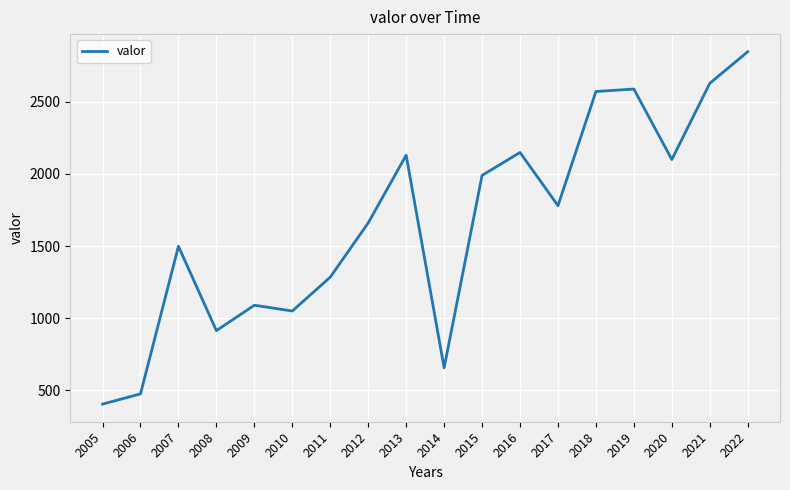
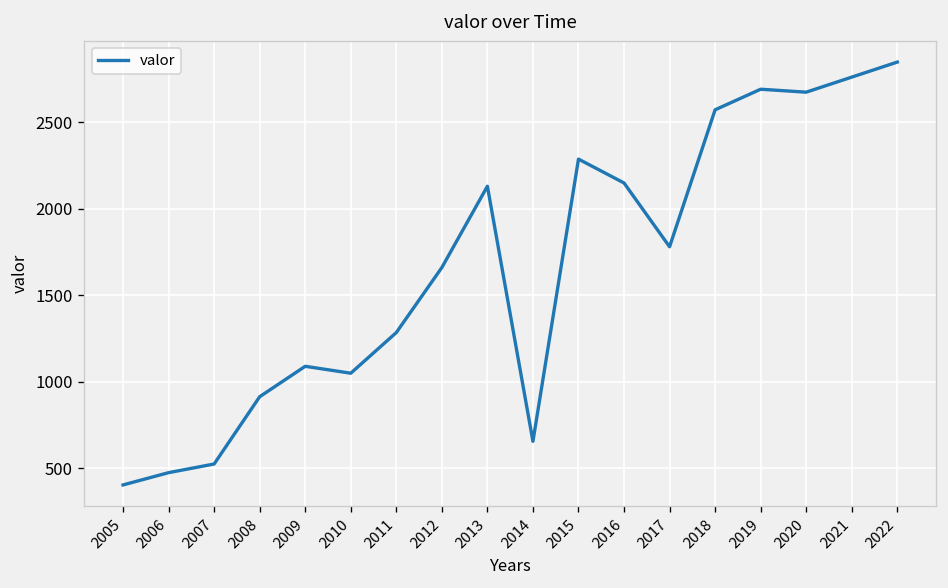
  {
    "2005": 400,
    "2006": 470,
-   "2007": 1500,
+   "2007": 520,
    "2008": 910,
    "2009": 1090,
    "2010": 1050,
    "2011": 1280,
    "2012": 1660,
    "2013": 2130,
    "2014": 660,
-   "2015": 1990,
+   "2015": 2290,
    "2016": 2150,
    "2017": 1780,
    "2018": 2570,
-   "2019": 2590,
-   "2020": 2100,
-   "2021": 2630,
+   "2019": 2690,
+   "2020": 2670,
+   "2021": 2760,
    "2022": 2850
  }
